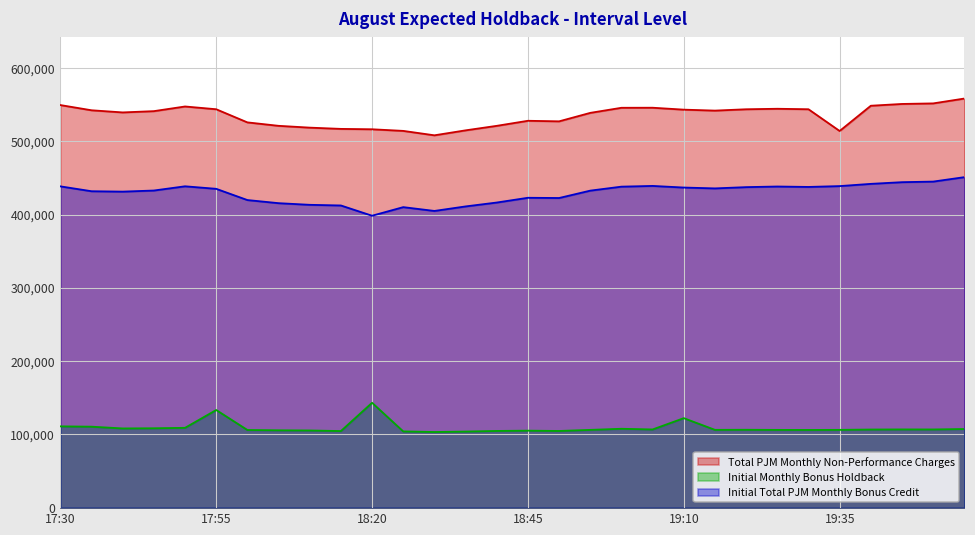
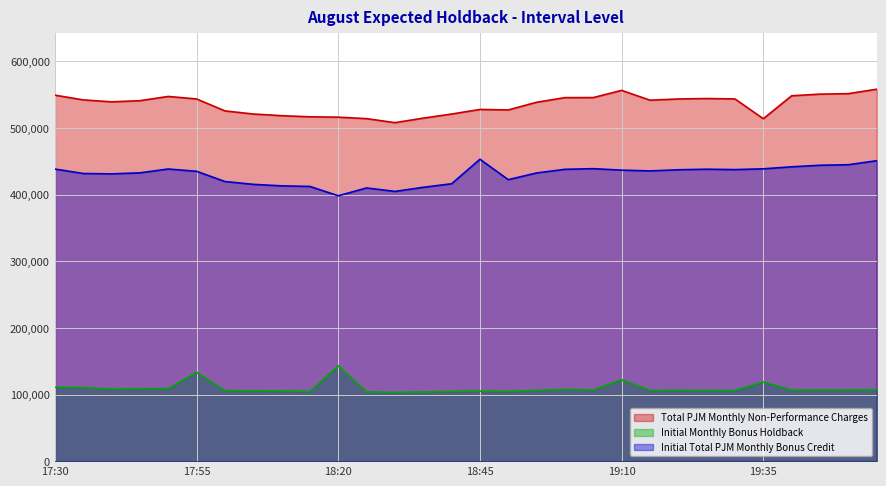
  {
    "Total PJM Monthly Non-Performance Charges": {
      "17:30": "550,000",
      "17:55": "540,000",
      "18:20": "520,000",
      "18:45": "530,000",
-     "19:10": "540,000",
+     "19:10": "560,000",
      "19:35": "510,000"
    },
    "Initial Monthly Bonus Holdback": {
      "17:30": "110,000",
      "17:55": "130,000",
      "18:20": "140,000",
      "18:45": "110,000",
      "19:10": "120,000",
-     "19:35": "110,000"
+     "19:35": "120,000"
    },
    "Initial Total PJM Monthly Bonus Credit": {
      "17:30": "440,000",
      "17:55": "440,000",
      "18:20": "400,000",
-     "18:45": "420,000",
+     "18:45": "450,000",
      "19:10": "440,000",
      "19:35": "440,000"
    }
  }
